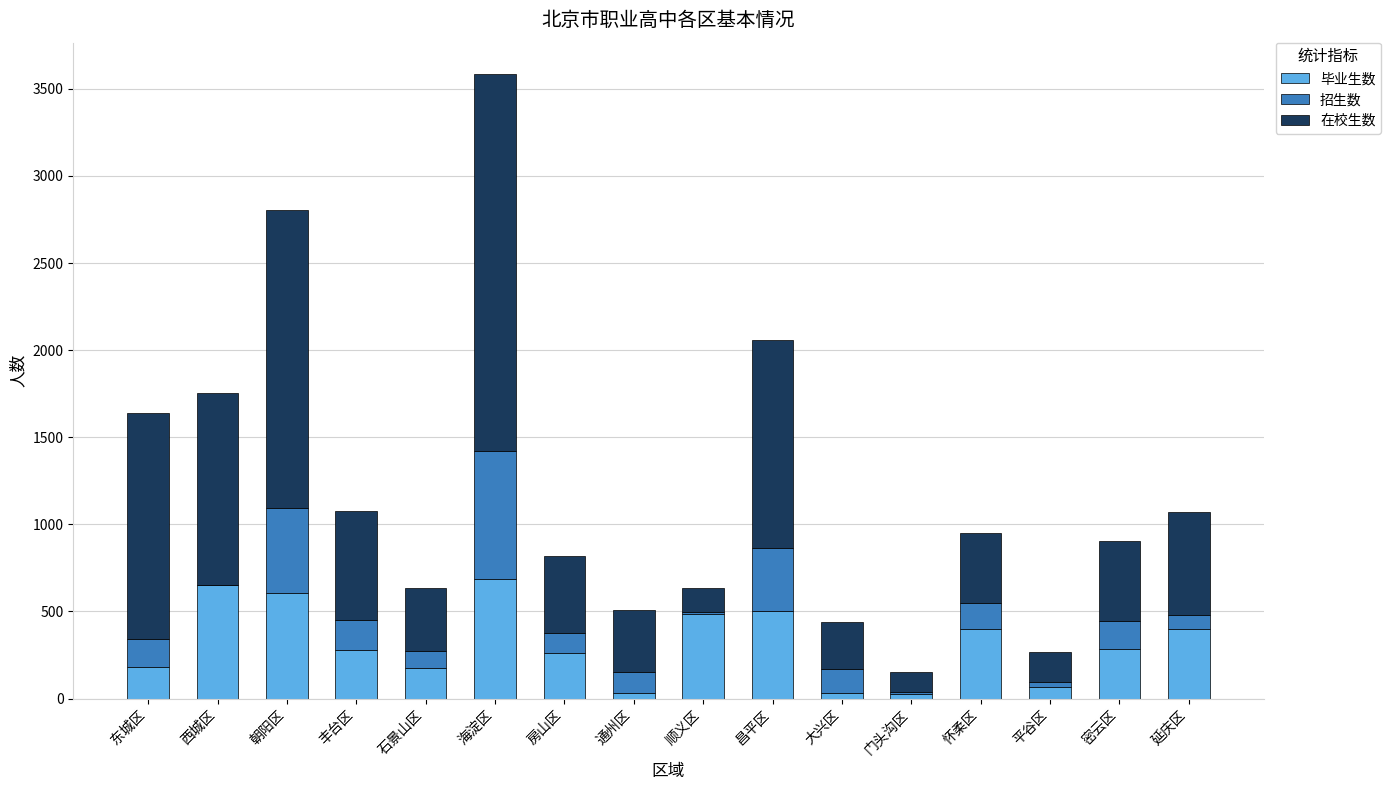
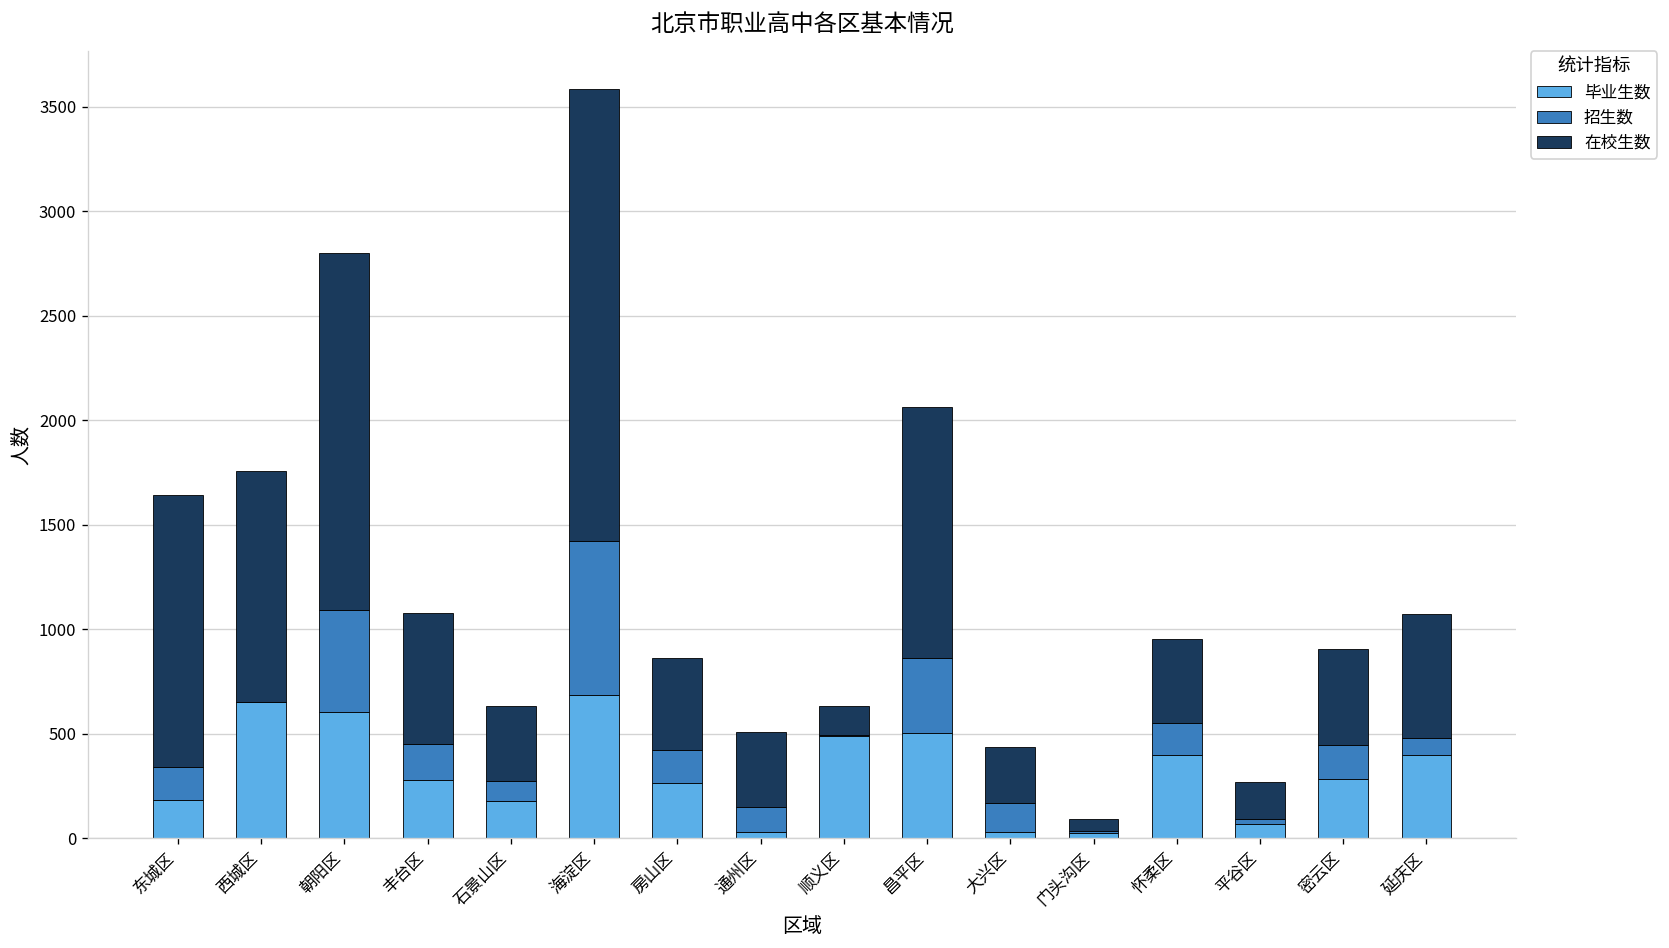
  {
    "毕业生数": {
      "东城区": 180,
      "西城区": 650,
      "朝阳区": 610,
      "丰台区": 280,
      "石景山区": 180,
      "海淀区": 690,
      "房山区": 260,
      "通州区": 30,
      "顺义区": 490,
      "昌平区": 500,
      "大兴区": 30,
      "门头沟区": 20,
      "怀柔区": 400,
      "平谷区": 70,
      "密云区": 280,
      "延庆区": 400
    },
    "招生数": {
      "东城区": 160,
      "西城区": 0,
      "朝阳区": 490,
      "丰台区": 170,
      "石景山区": 90,
      "海淀区": 740,
-     "房山区": 110,
+     "房山区": 160,
      "通州区": 120,
      "昌平区": 360,
      "大兴区": 140,
      "怀柔区": 150,
      "平谷区": 30,
      "密云区": 160,
      "延庆区": 80
    },
    "在校生数": {
      "东城区": 1300,
      "西城区": 1100,
      "朝阳区": 1710,
      "丰台区": 630,
      "石景山区": 360,
      "海淀区": 2160,
      "房山区": 440,
      "通州区": 360,
      "顺义区": 140,
      "昌平区": 1200,
      "大兴区": 270,
-     "门头沟区": 120,
+     "门头沟区": 60,
      "怀柔区": 400,
      "平谷区": 180,
      "密云区": 460,
      "延庆区": 590
    }
  }
